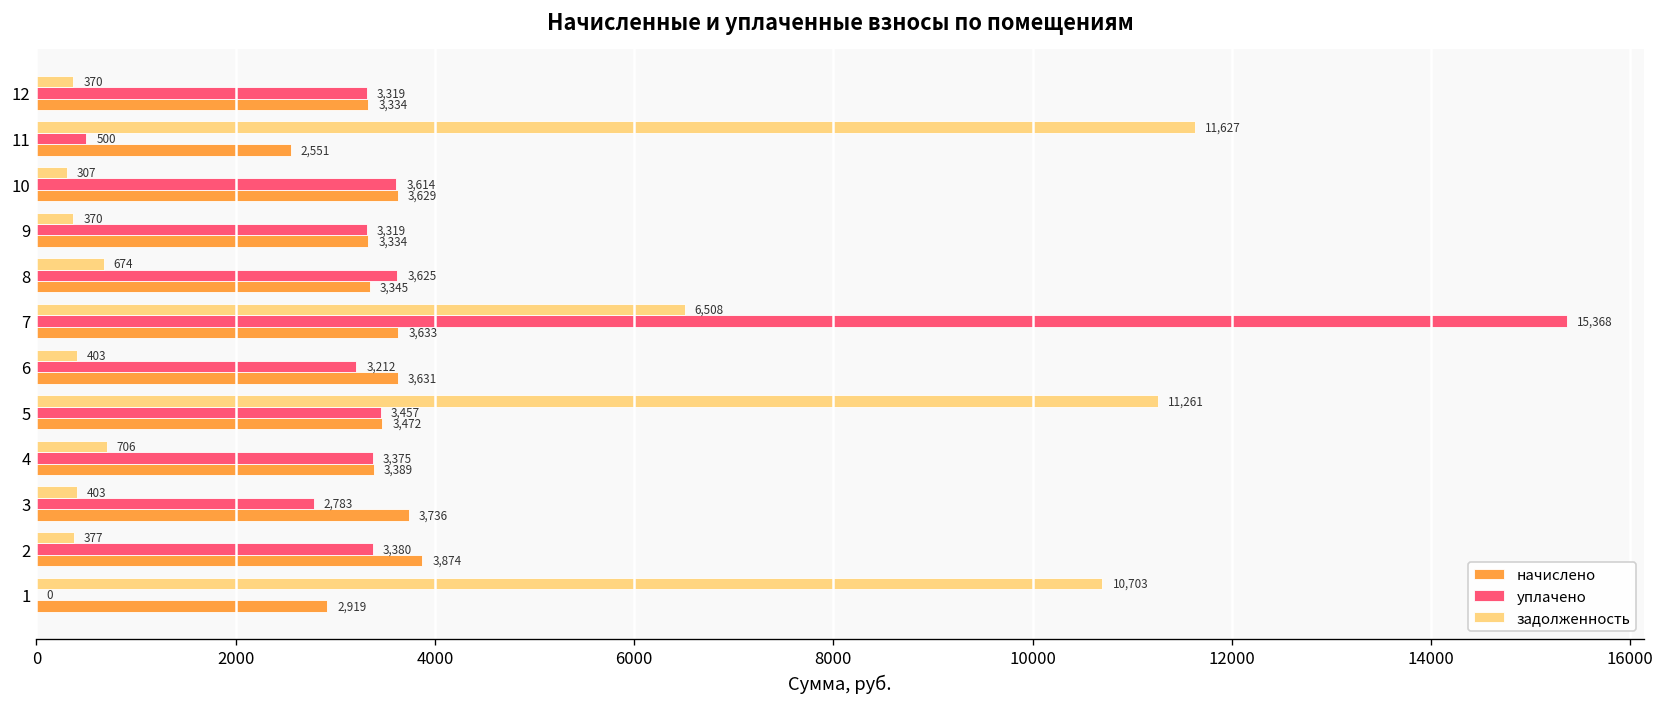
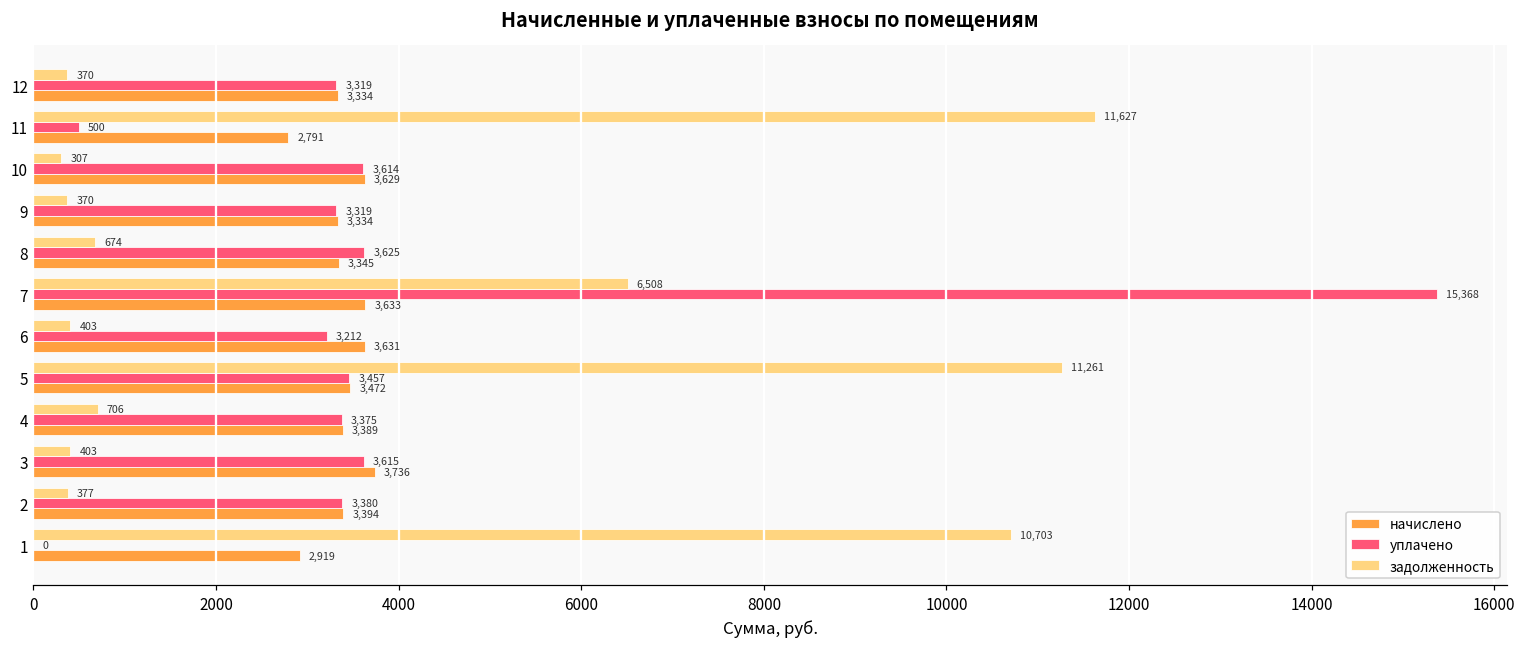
  {
    "начислено": {
      "12": "3,334",
-     "11": "2,551",
+     "11": "2,791",
      "10": "3,629",
      "9": "3,334",
      "8": "3,345",
      "7": "3,633",
      "6": "3,631",
      "5": "3,472",
      "4": "3,389",
      "3": "3,736",
-     "2": "3,874",
+     "2": "3,394",
      "1": "2,919"
    },
    "уплачено": {
      "12": "3,319",
      "11": "500",
      "10": "3,614",
      "9": "3,319",
      "8": "3,625",
      "7": "15,368",
      "6": "3,212",
      "5": "3,457",
      "4": "3,375",
-     "3": "2,783",
+     "3": "3,615",
      "2": "3,380",
      "1": "0"
    },
    "задолженность": {
      "12": "370",
      "11": "11,627",
      "10": "307",
      "9": "370",
      "8": "674",
      "7": "6,508",
      "6": "403",
      "5": "11,261",
      "4": "706",
      "3": "403",
      "2": "377",
      "1": "10,703"
    }
  }
